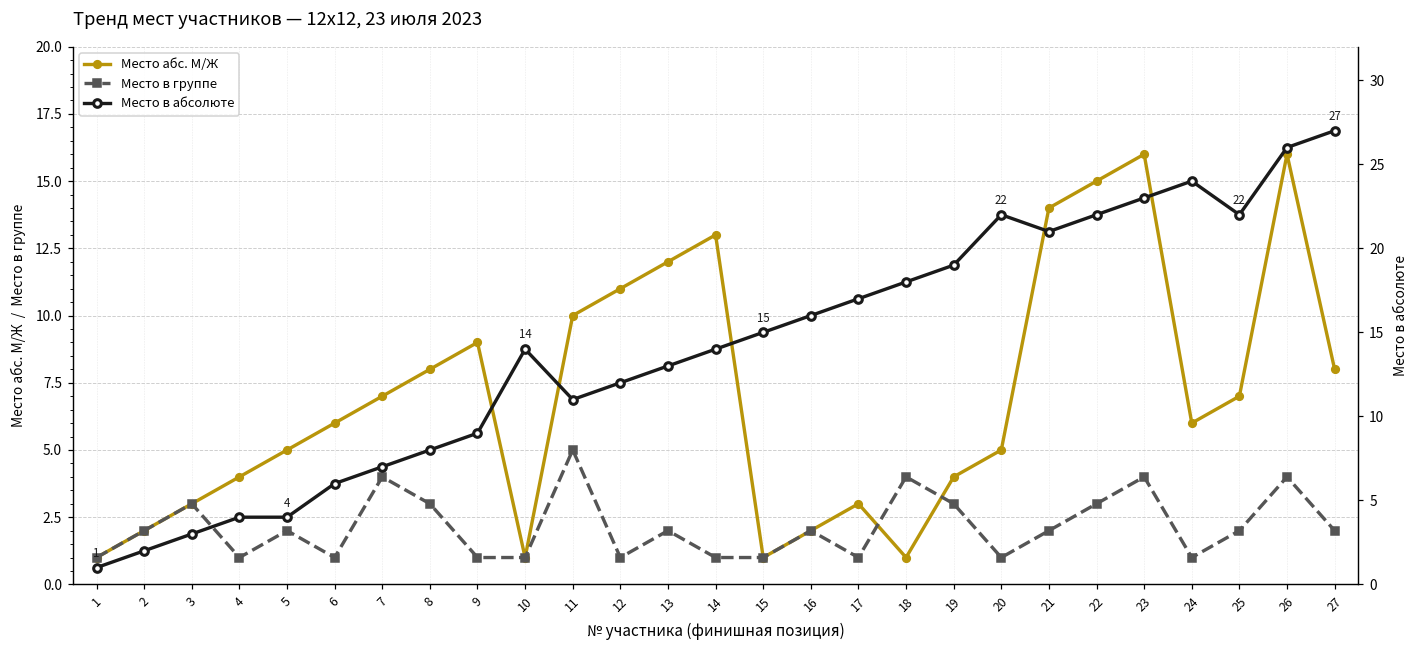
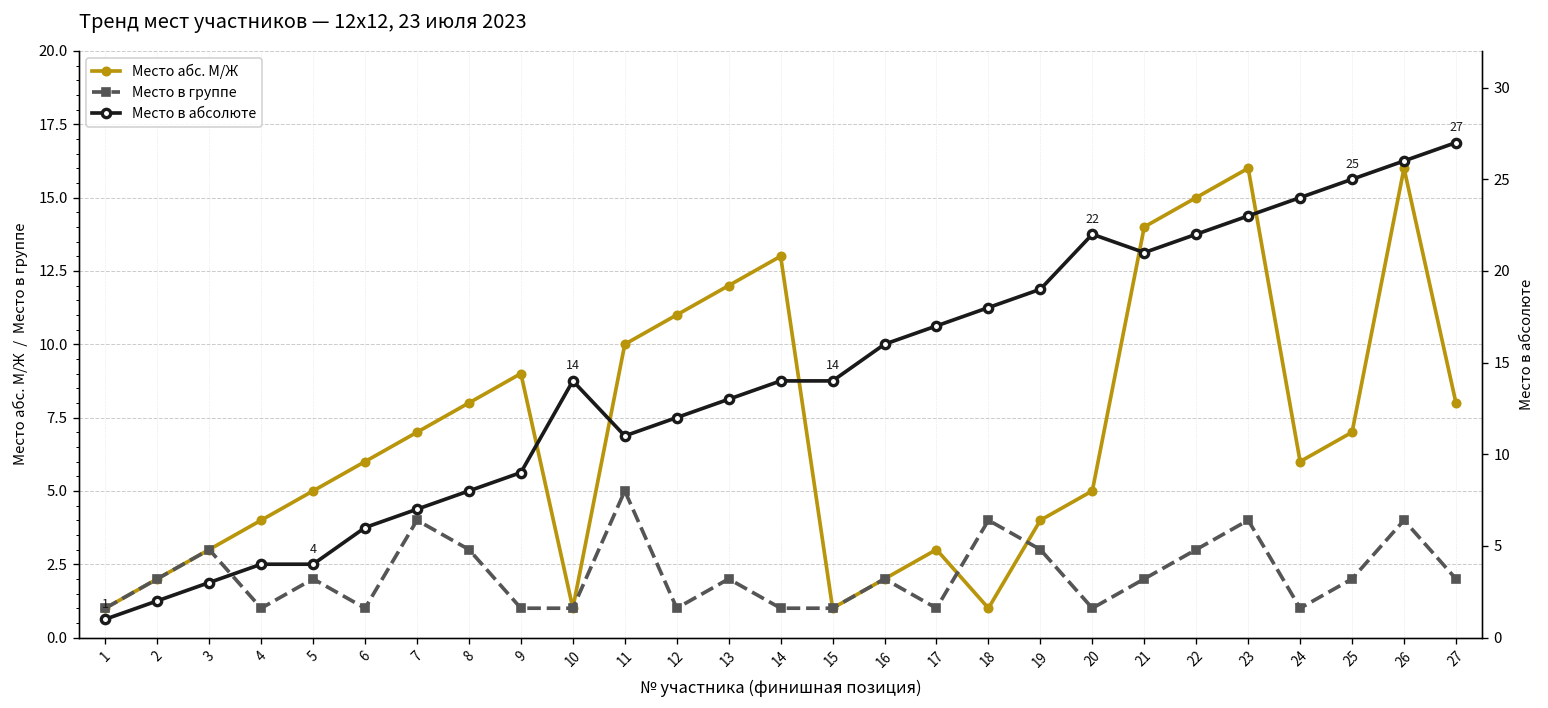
  {
    "Место в абсолюте": {
      "5": 4,
      "10": 14,
-     "15": 15,
+     "15": 14,
      "20": 22,
-     "25": 22,
+     "25": 25,
      "27": 27
    }
  }
